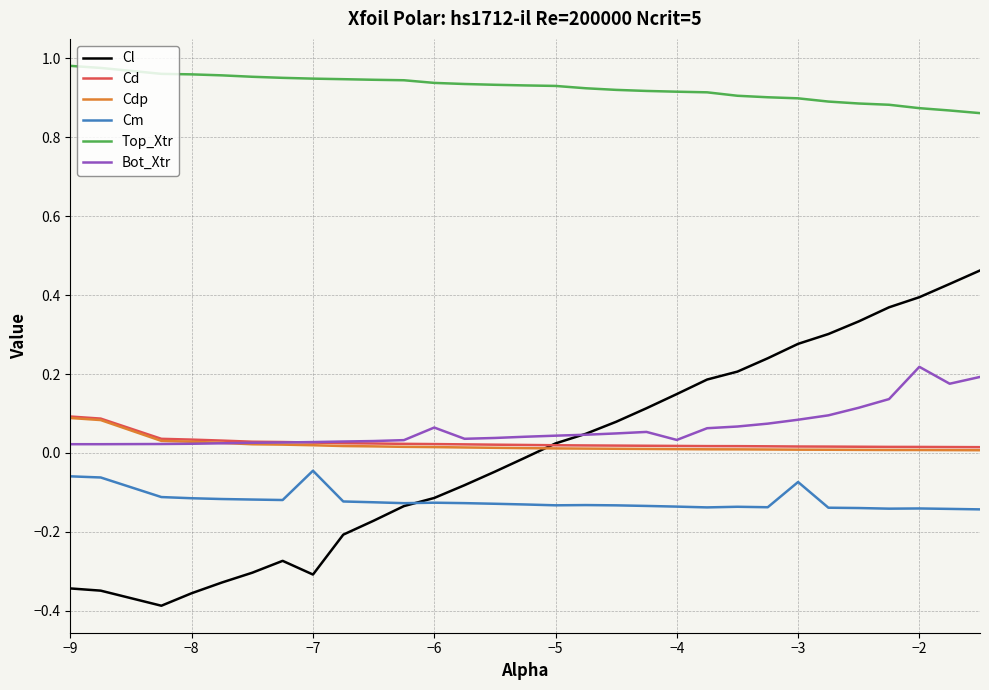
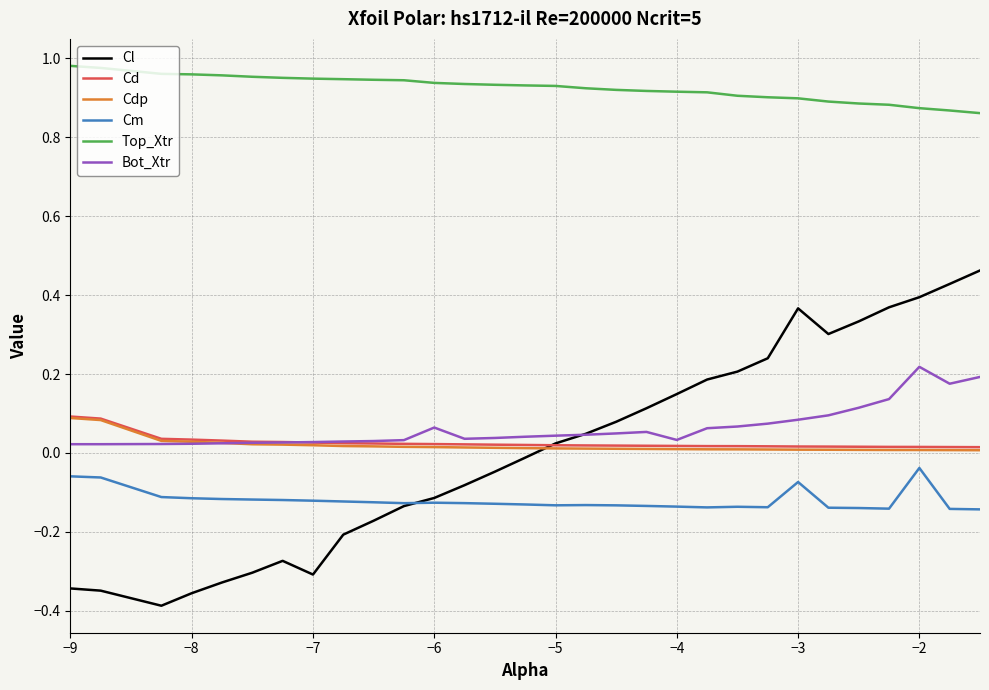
  {
    "Cl": {
      "−9": -0.34,
      "−8": -0.36,
      "−7": -0.31,
      "−6": -0.11,
      "−4": 0.15,
-     "−3": 0.28,
+     "−3": 0.37,
      "−2": 0.39
    },
    "Cm": {
      "−9": -0.06,
      "−8": -0.11,
-     "−7": -0.05,
+     "−7": -0.12,
      "−6": -0.13,
      "−5": -0.13,
      "−4": -0.14,
      "−3": -0.07,
-     "−2": -0.14
+     "−2": -0.04
    },
    "Top_Xtr": {
      "−9": 0.98,
      "−8": 0.96,
      "−7": 0.95,
      "−6": 0.94,
      "−5": 0.93,
      "−4": 0.92,
      "−3": 0.90,
      "−2": 0.87
    },
    "Bot_Xtr": {
      "−9": 0.02,
      "−6": 0.06,
      "−5": 0.04,
      "−4": 0.03,
      "−3": 0.08,
      "−2": 0.22
    }
  }
